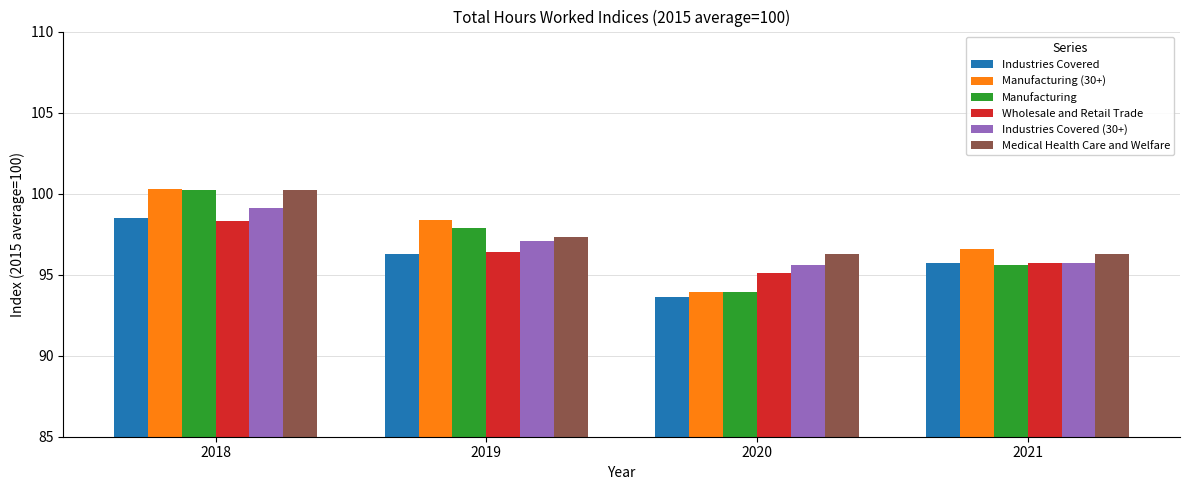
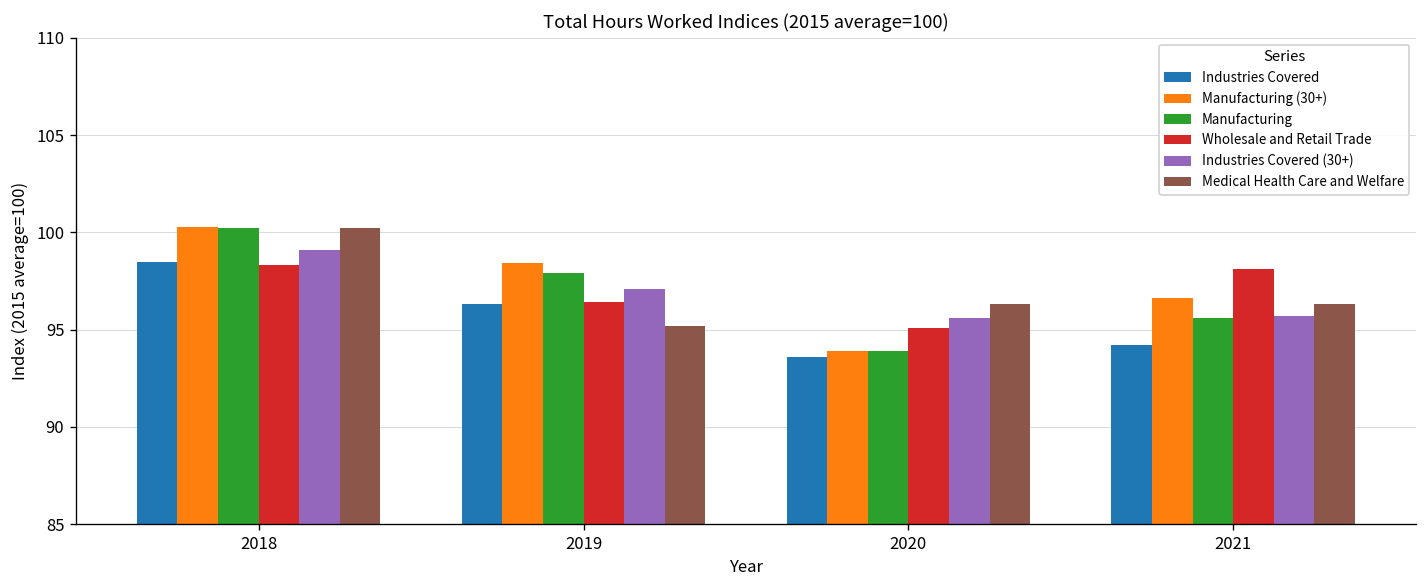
  {
    "Industries Covered": {
      "2018": 98.5,
      "2019": 96.3,
      "2020": 93.6,
-     "2021": 95.7
+     "2021": 94.2
    },
    "Manufacturing (30+)": {
      "2018": 100.3,
      "2019": 98.4,
      "2020": 93.9,
      "2021": 96.6
    },
    "Manufacturing": {
      "2018": 100.2,
      "2019": 97.9,
      "2020": 93.9,
      "2021": 95.6
    },
    "Wholesale and Retail Trade": {
      "2018": 98.3,
      "2019": 96.4,
      "2020": 95.1,
-     "2021": 95.7
+     "2021": 98.1
    },
    "Industries Covered (30+)": {
      "2018": 99.1,
      "2019": 97.1,
      "2020": 95.6,
      "2021": 95.7
    },
    "Medical Health Care and Welfare": {
      "2018": 100.2,
-     "2019": 97.3,
+     "2019": 95.2,
      "2020": 96.3,
      "2021": 96.3
    }
  }
